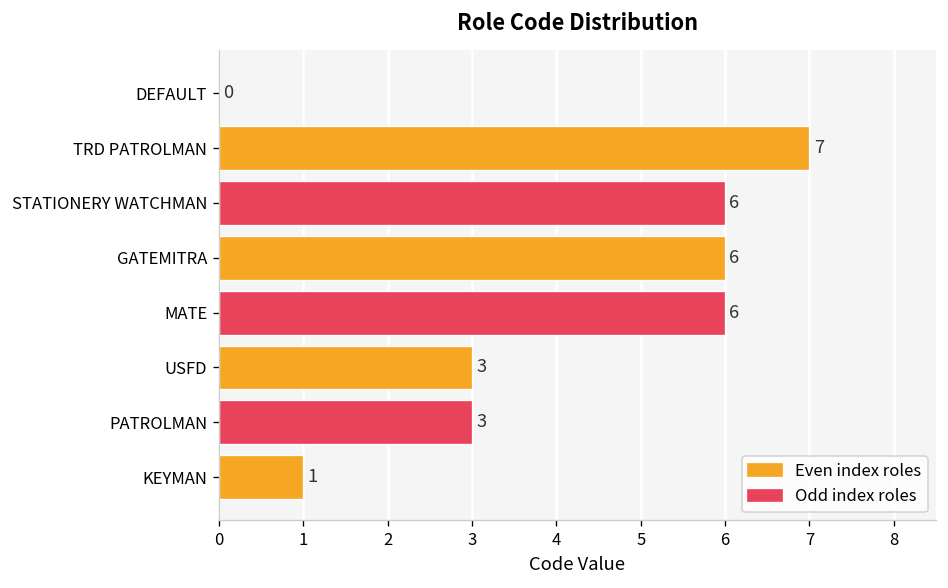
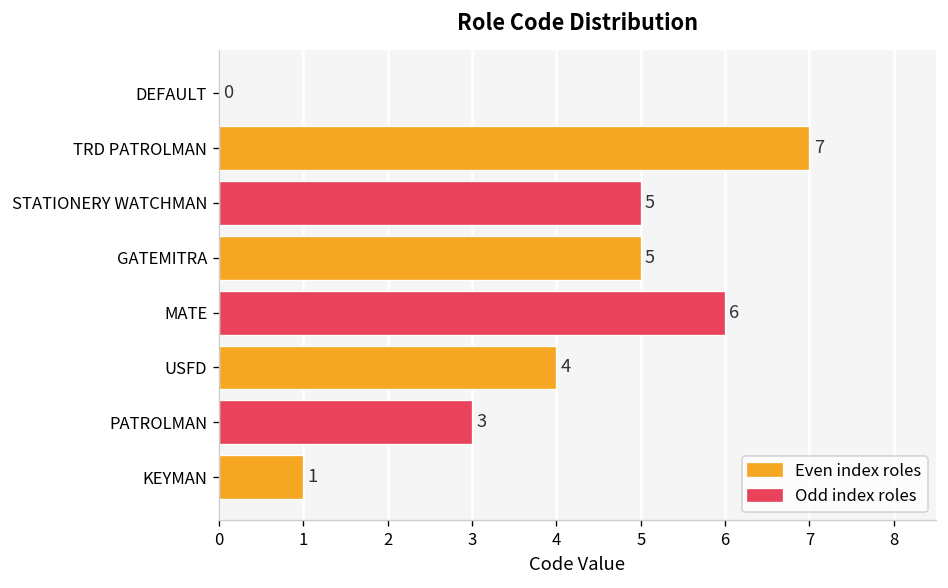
  {
    "DEFAULT": 0,
    "TRD PATROLMAN": 7,
-   "STATIONERY WATCHMAN": 6,
-   "GATEMITRA": 6,
+   "STATIONERY WATCHMAN": 5,
+   "GATEMITRA": 5,
    "MATE": 6,
-   "USFD": 3,
+   "USFD": 4,
    "PATROLMAN": 3,
    "KEYMAN": 1
  }
